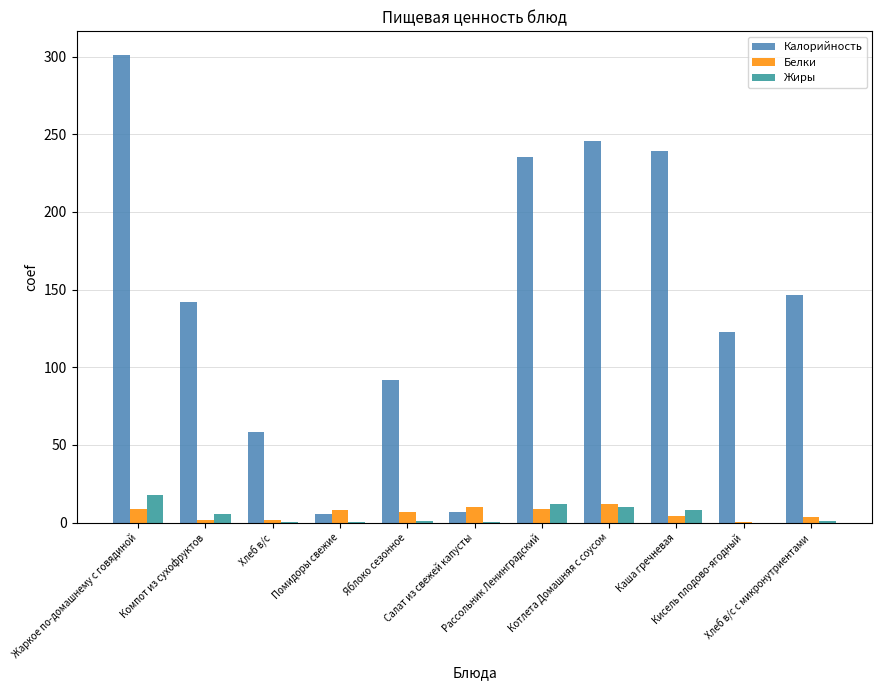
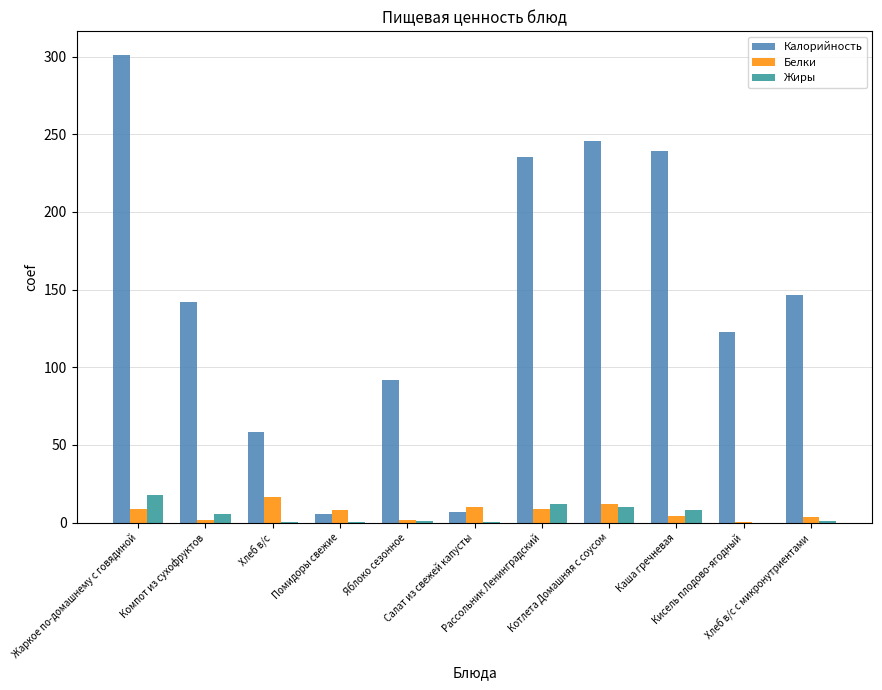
  {
    "Белки": {
      "Жаркое по-домашнему с говядиной": 8,
      "Компот из сухофруктов": 2,
-     "Хлеб в/с": 2,
+     "Хлеб в/с": 16,
      "Помидоры свежие": 8,
-     "Яблоко сезонное": 7,
+     "Яблоко сезонное": 2,
      "Салат из свежей капусты": 10,
      "Рассольник Ленинградский": 9,
      "Котлета Домашняя с соусом": 12,
      "Каша гречневая": 4,
      "Хлеб в/с с микронутриентами": 3
    }
  }
